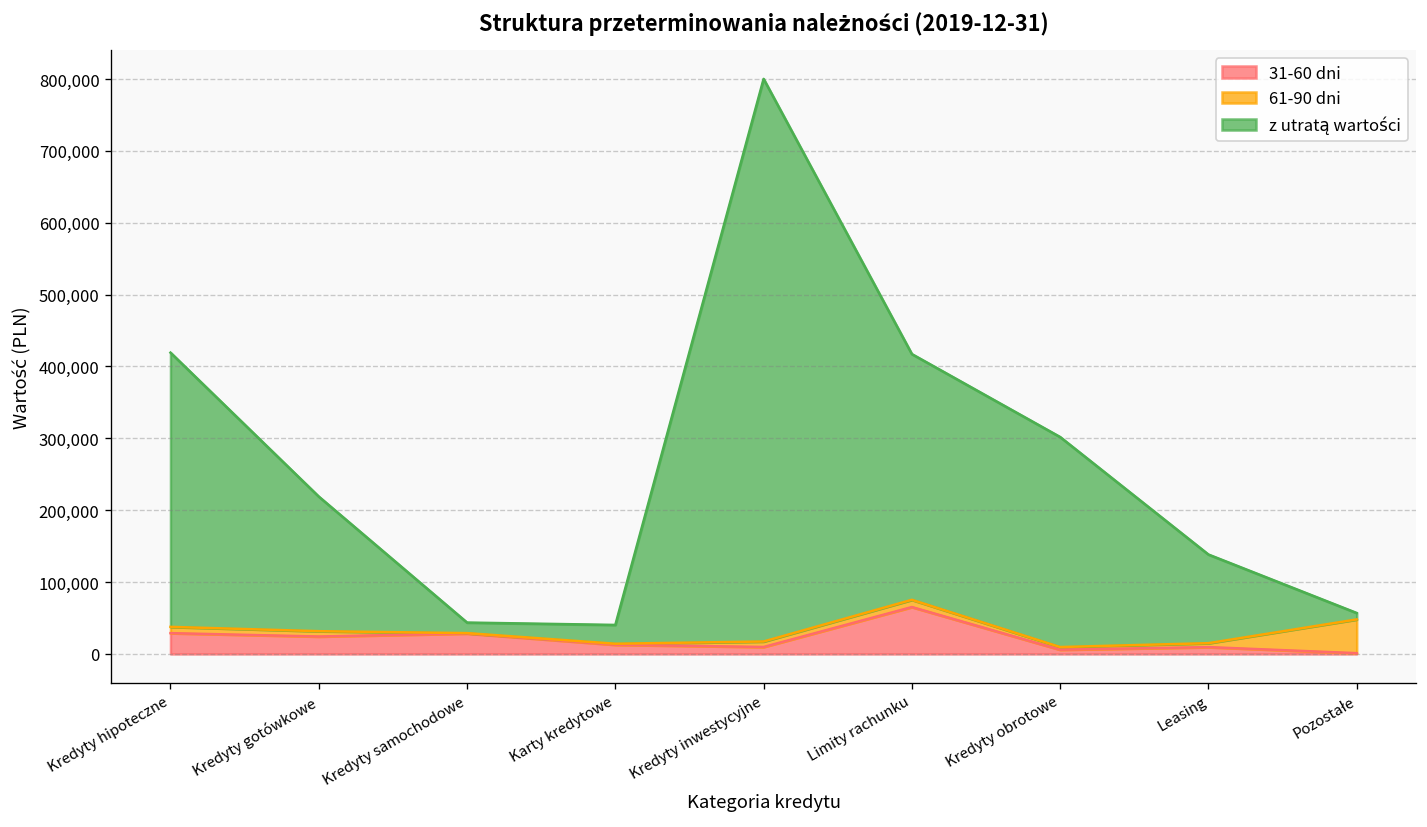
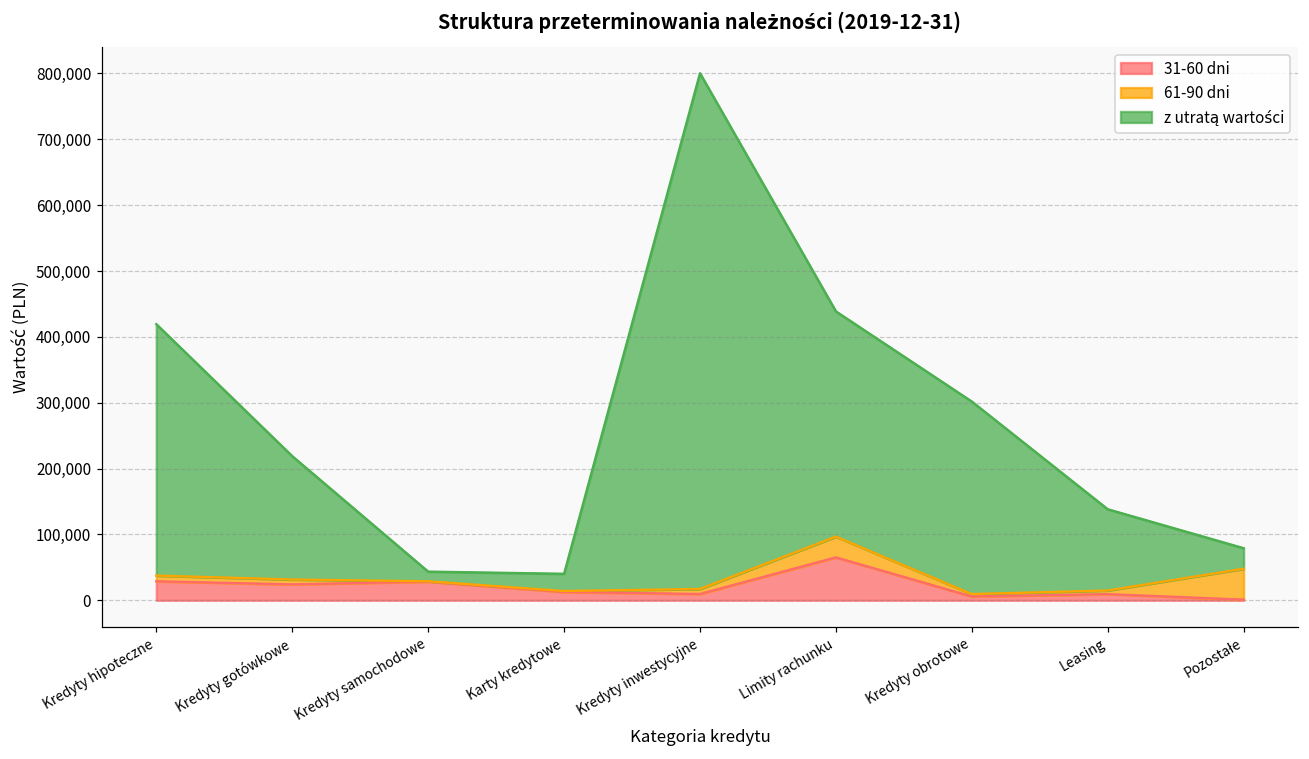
  {
    "31-60 dni": {
      "Kredyty hipoteczne": "30,000",
      "Kredyty gotówkowe": "20,000",
      "Kredyty inwestycyjne": "10,000",
      "Limity rachunku": "70,000",
      "Leasing": "10,000",
      "Pozostałe": "0"
    },
    "61-90 dni": {
      "Kredyty hipoteczne": "10,000",
      "Kredyty gotówkowe": "10,000",
      "Kredyty inwestycyjne": "10,000",
-     "Limity rachunku": "10,000",
+     "Limity rachunku": "30,000",
      "Leasing": "10,000",
      "Pozostałe": "50,000"
    },
    "z utratą wartości": {
      "Kredyty hipoteczne": "380,000",
      "Kredyty gotówkowe": "190,000",
      "Kredyty samochodowe": "10,000",
      "Karty kredytowe": "30,000",
      "Kredyty inwestycyjne": "780,000",
      "Limity rachunku": "340,000",
      "Kredyty obrotowe": "290,000",
      "Leasing": "120,000",
-     "Pozostałe": "10,000"
+     "Pozostałe": "30,000"
    }
  }
